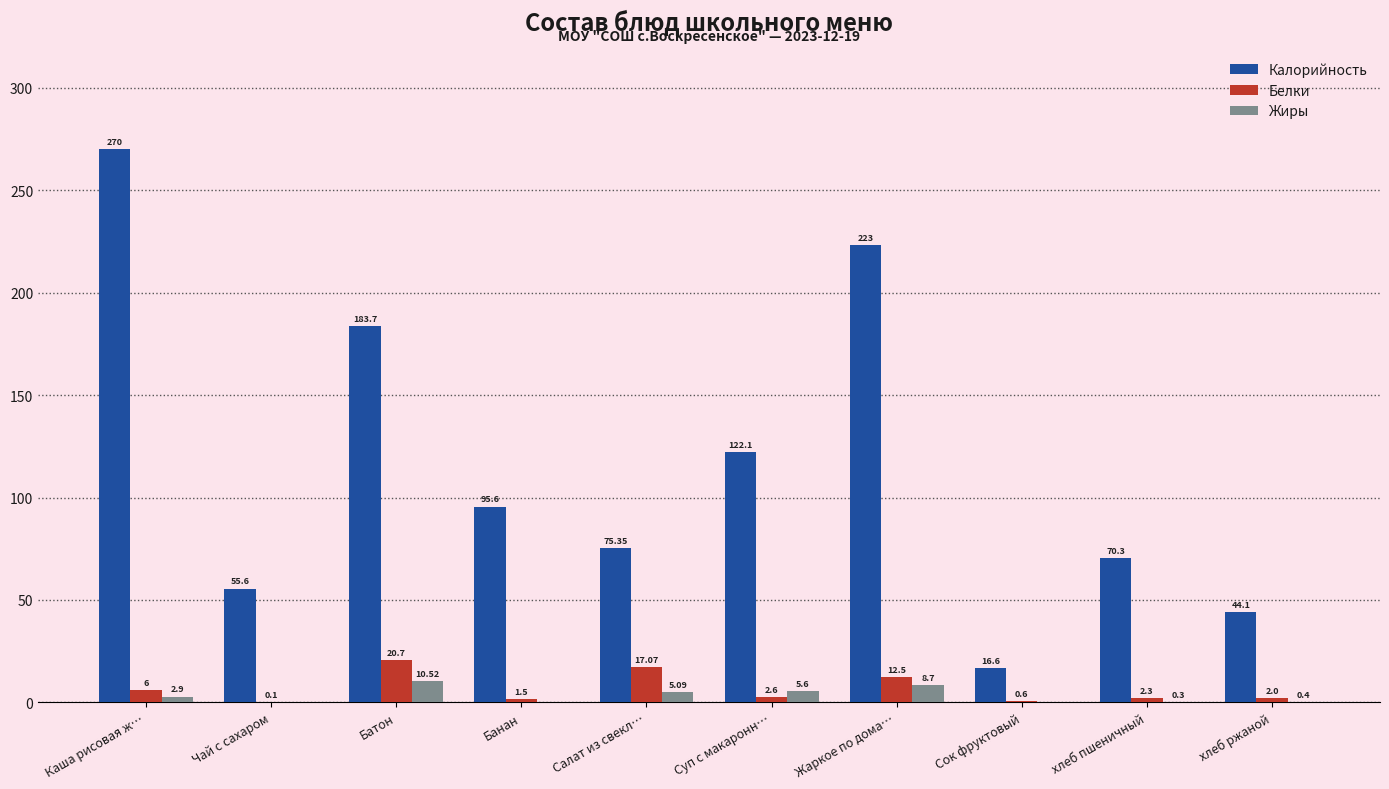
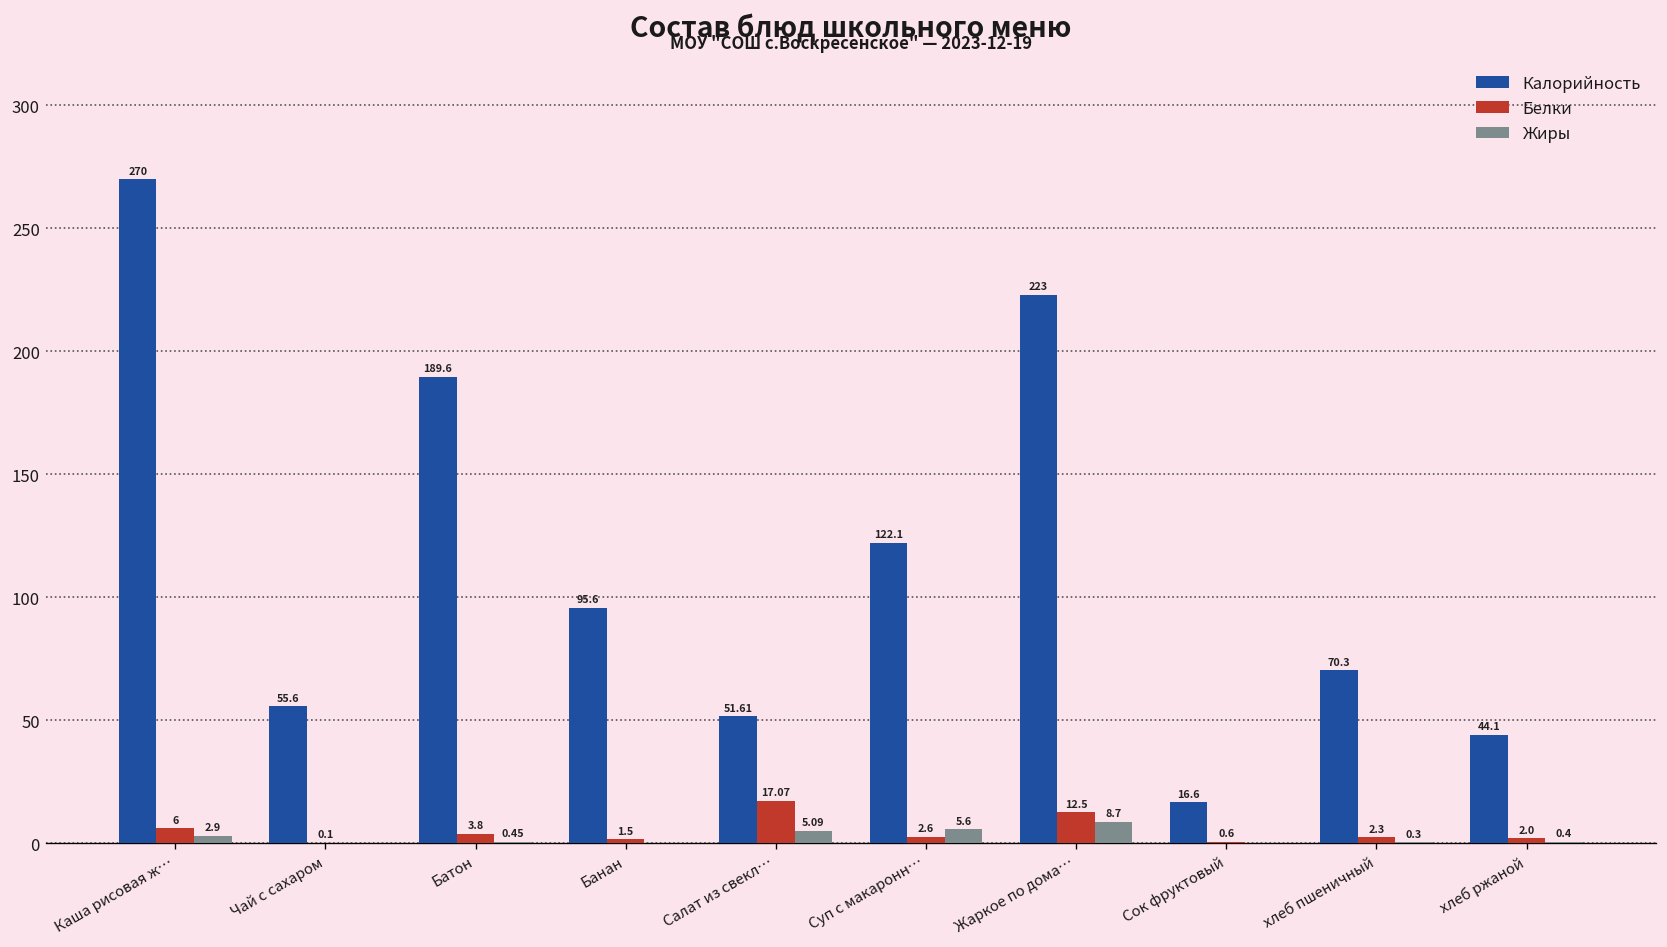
  {
    "Калорийность": {
      "Каша рисовая ж…": 270,
      "Чай с сахаром": 55.6,
-     "Батон": 183.7,
+     "Батон": 189.6,
      "Банан": 95.6,
-     "Салат из свекл…": 75.35,
+     "Салат из свекл…": 51.61,
      "Суп с макаронн…": 122.1,
      "Жаркое по дома…": 223,
      "Сок фруктовый": 16.6,
      "хлеб пшеничный": 70.3,
      "хлеб ржаной": 44.1
    },
    "Белки": {
      "Каша рисовая ж…": 6,
      "Чай с сахаром": 0.1,
-     "Батон": 20.7,
+     "Батон": 3.8,
      "Банан": 1.5,
      "Салат из свекл…": 17.07,
      "Суп с макаронн…": 2.6,
      "Жаркое по дома…": 12.5,
      "Сок фруктовый": 0.6,
      "хлеб пшеничный": 2.3,
      "хлеб ржаной": 2.0
    },
    "Жиры": {
      "Каша рисовая ж…": 2.9,
-     "Батон": 10.52,
+     "Батон": 0.45,
      "Салат из свекл…": 5.09,
      "Суп с макаронн…": 5.6,
      "Жаркое по дома…": 8.7,
      "хлеб пшеничный": 0.3,
      "хлеб ржаной": 0.4
    }
  }
